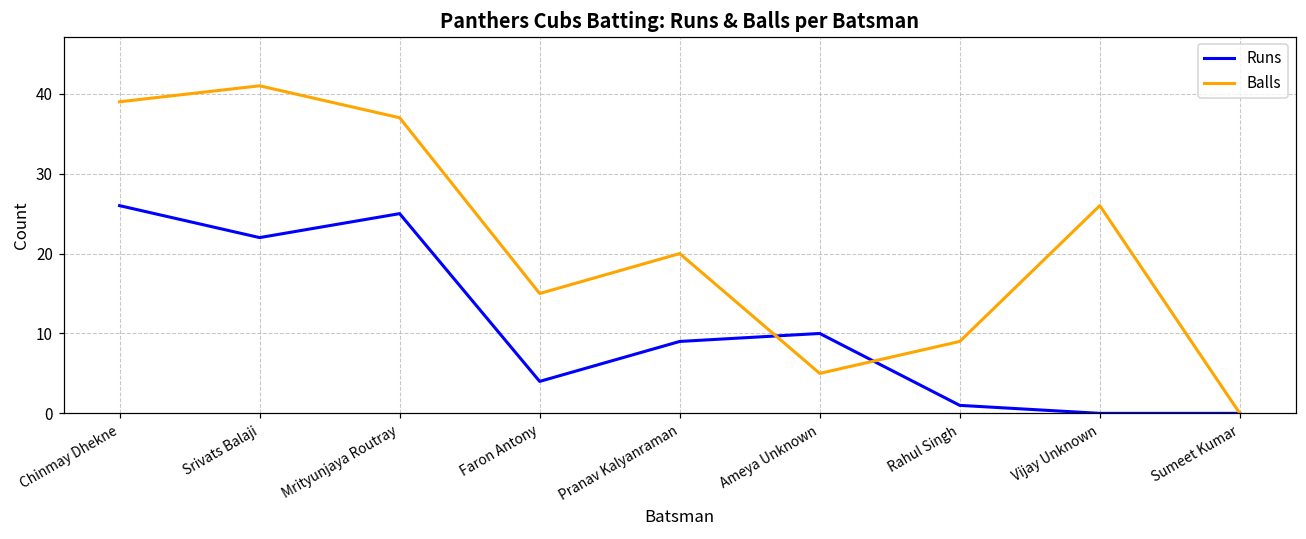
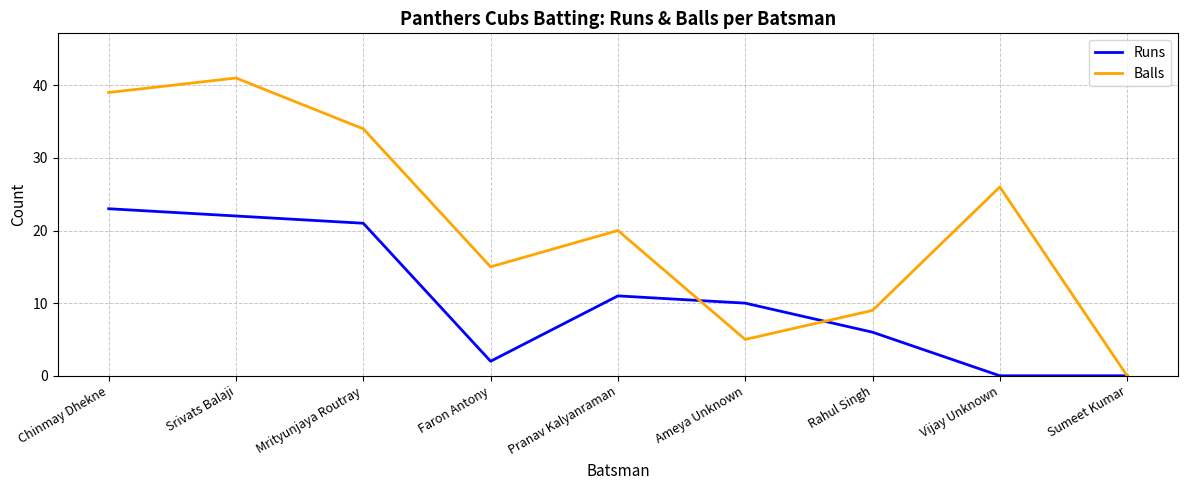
  {
    "Runs": {
-     "Chinmay Dhekne": 26,
+     "Chinmay Dhekne": 23,
      "Srivats Balaji": 22,
-     "Mrityunjaya Routray": 25,
-     "Faron Antony": 4,
-     "Pranav Kalyanraman": 9,
+     "Mrityunjaya Routray": 21,
+     "Faron Antony": 2,
+     "Pranav Kalyanraman": 11,
      "Ameya Unknown": 10,
-     "Rahul Singh": 1,
+     "Rahul Singh": 6,
      "Vijay Unknown": 0
    },
    "Balls": {
      "Chinmay Dhekne": 39,
      "Srivats Balaji": 41,
-     "Mrityunjaya Routray": 37,
+     "Mrityunjaya Routray": 34,
      "Faron Antony": 15,
      "Pranav Kalyanraman": 20,
      "Ameya Unknown": 5,
      "Rahul Singh": 9,
      "Vijay Unknown": 26
    }
  }
